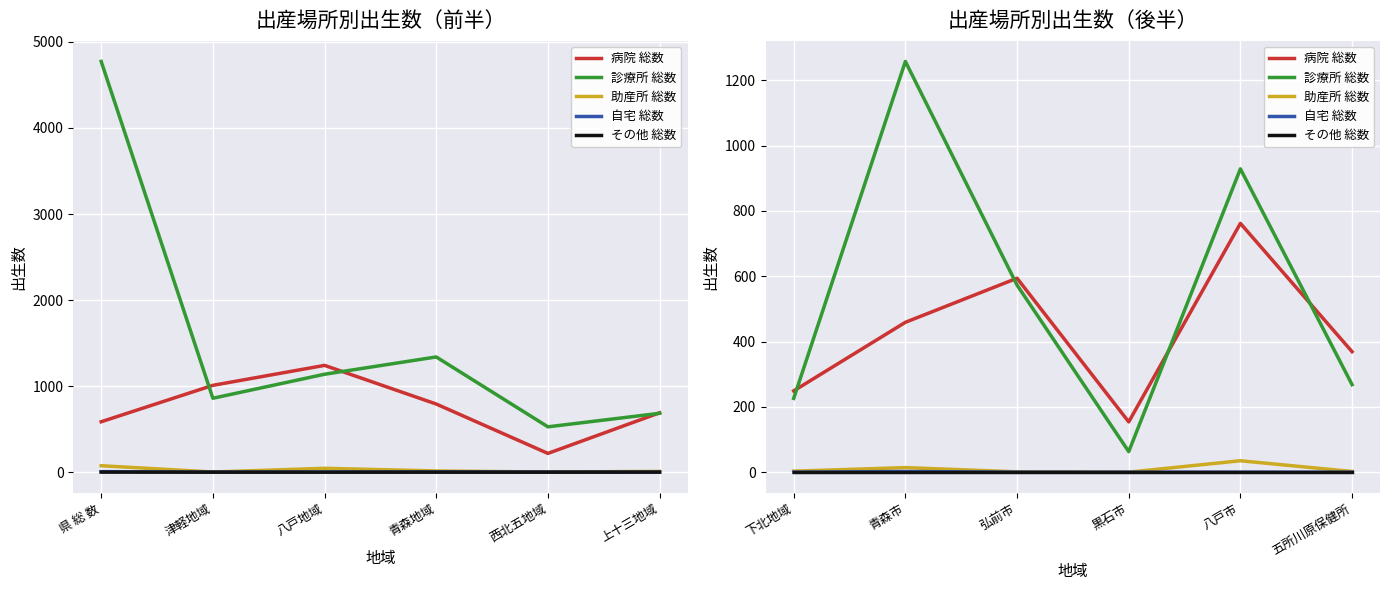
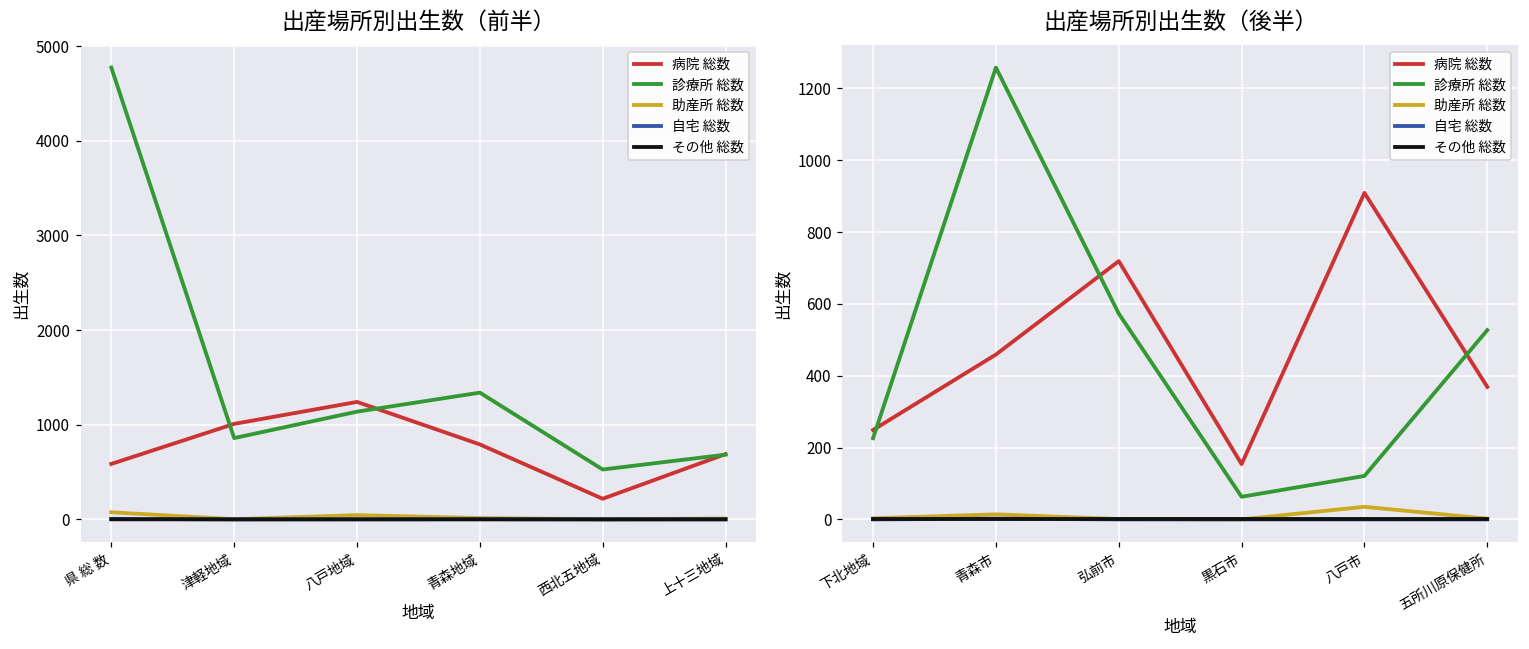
  {
    "出産場所別出生数（前半）": {
      "病院 総数": {
        "県 総 数": 600,
        "津軽地域": 1000,
        "八戸地域": 1200,
        "青森地域": 800,
        "西北五地域": 200
      },
      "診療所 総数": {
        "県 総 数": 4800,
        "津軽地域": 900,
        "八戸地域": 1100,
        "青森地域": 1300,
        "西北五地域": 500
      },
      "助産所 総数": {
        "県 総 数": 100,
        "八戸地域": 0
      },
      "その他 総数": {
        "県 総 数": 0,
        "八戸地域": 0
      }
    },
    "出産場所別出生数（後半）": {
      "病院 総数": {
        "下北地域": 250,
        "青森市": 460,
-       "弘前市": 590,
+       "弘前市": 720,
        "黒石市": 150,
-       "八戸市": 760,
+       "八戸市": 910,
        "五所川原保健所": 370
      },
      "診療所 総数": {
        "下北地域": 230,
        "青森市": 1260,
        "弘前市": 570,
        "黒石市": 60,
-       "八戸市": 930,
-       "五所川原保健所": 270
+       "八戸市": 120,
+       "五所川原保健所": 530
      },
      "助産所 総数": {
        "青森市": 10,
        "八戸市": 40
      },
      "その他 総数": {
        "青森市": 0,
        "八戸市": 0
      }
    }
  }
